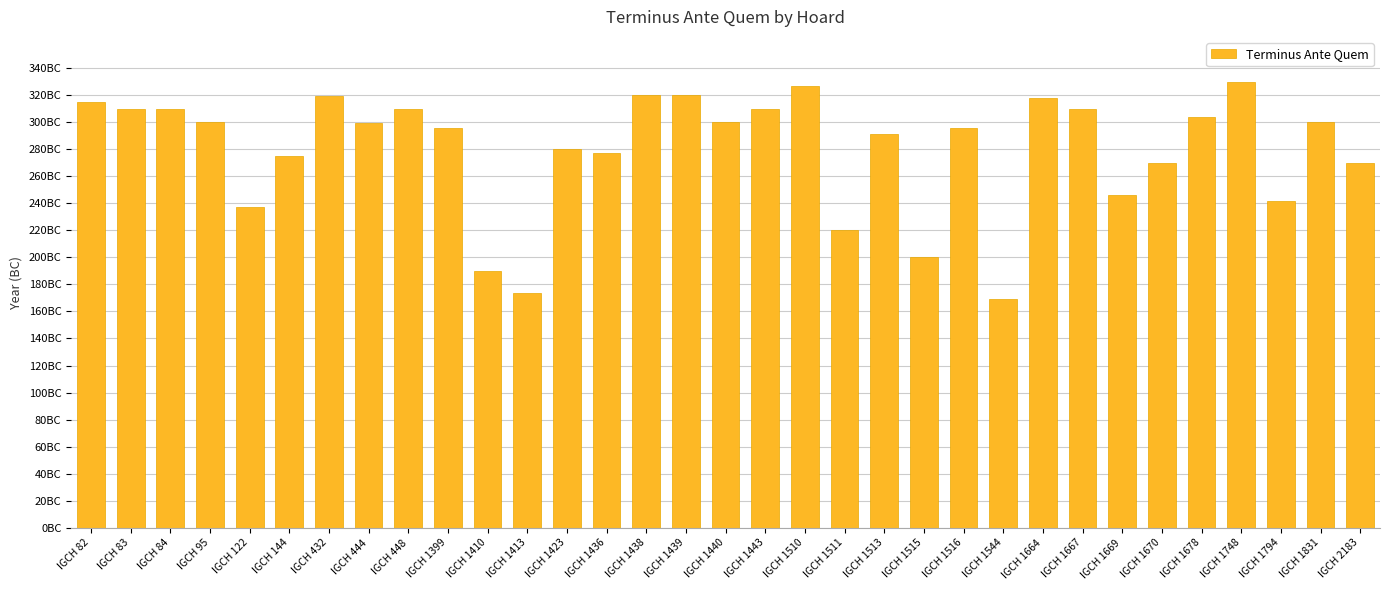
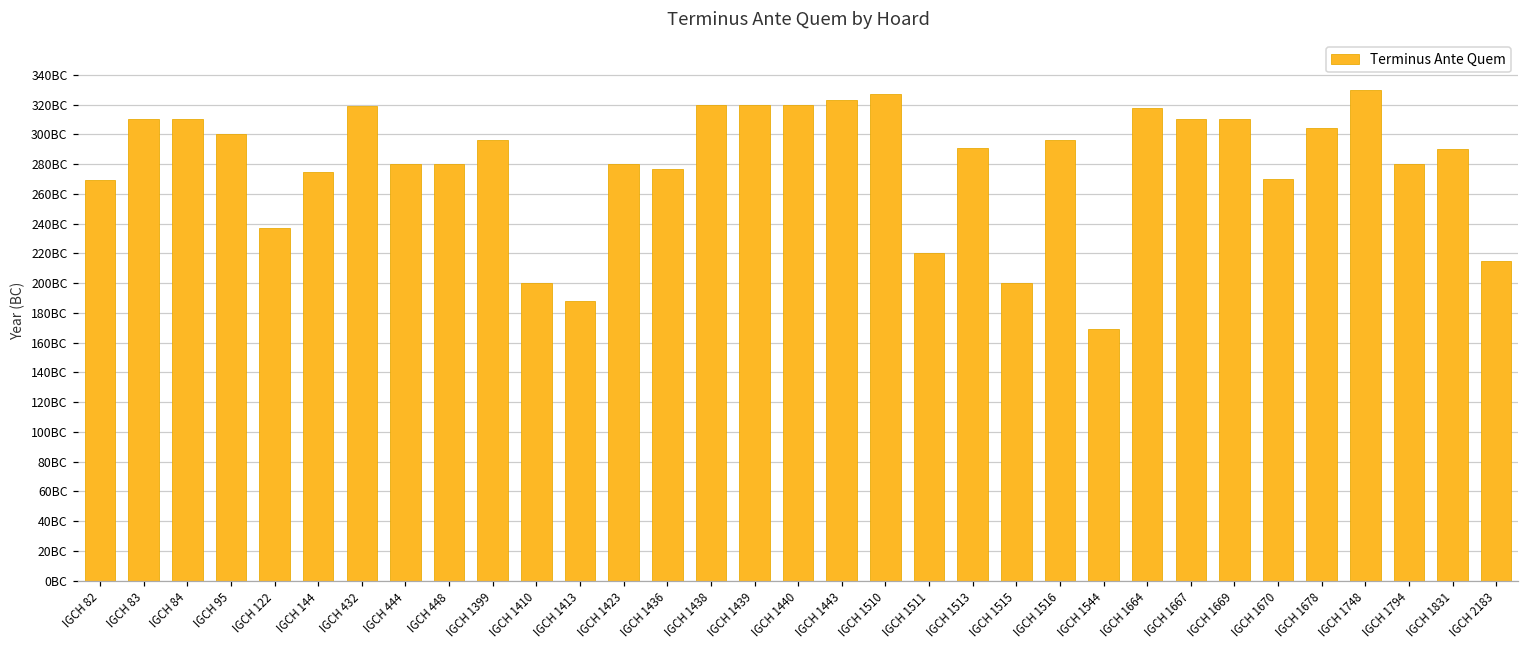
  {
-   "IGCH 82": "315BC",
+   "IGCH 82": "269BC",
    "IGCH 83": "310BC",
    "IGCH 84": "310BC",
    "IGCH 95": "300BC",
    "IGCH 122": "237BC",
    "IGCH 144": "275BC",
    "IGCH 432": "319BC",
-   "IGCH 444": "299BC",
-   "IGCH 448": "310BC",
+   "IGCH 444": "280BC",
+   "IGCH 448": "280BC",
    "IGCH 1399": "296BC",
-   "IGCH 1410": "190BC",
-   "IGCH 1413": "174BC",
+   "IGCH 1410": "200BC",
+   "IGCH 1413": "188BC",
    "IGCH 1423": "280BC",
    "IGCH 1436": "277BC",
    "IGCH 1438": "320BC",
    "IGCH 1439": "320BC",
-   "IGCH 1440": "300BC",
-   "IGCH 1443": "310BC",
+   "IGCH 1440": "320BC",
+   "IGCH 1443": "323BC",
    "IGCH 1510": "327BC",
    "IGCH 1511": "220BC",
    "IGCH 1513": "291BC",
    "IGCH 1515": "200BC",
    "IGCH 1516": "296BC",
    "IGCH 1544": "169BC",
    "IGCH 1664": "318BC",
    "IGCH 1667": "310BC",
-   "IGCH 1669": "246BC",
+   "IGCH 1669": "310BC",
    "IGCH 1670": "270BC",
    "IGCH 1678": "304BC",
    "IGCH 1748": "330BC",
-   "IGCH 1794": "242BC",
-   "IGCH 1831": "300BC",
-   "IGCH 2183": "270BC"
+   "IGCH 1794": "280BC",
+   "IGCH 1831": "290BC",
+   "IGCH 2183": "215BC"
  }
